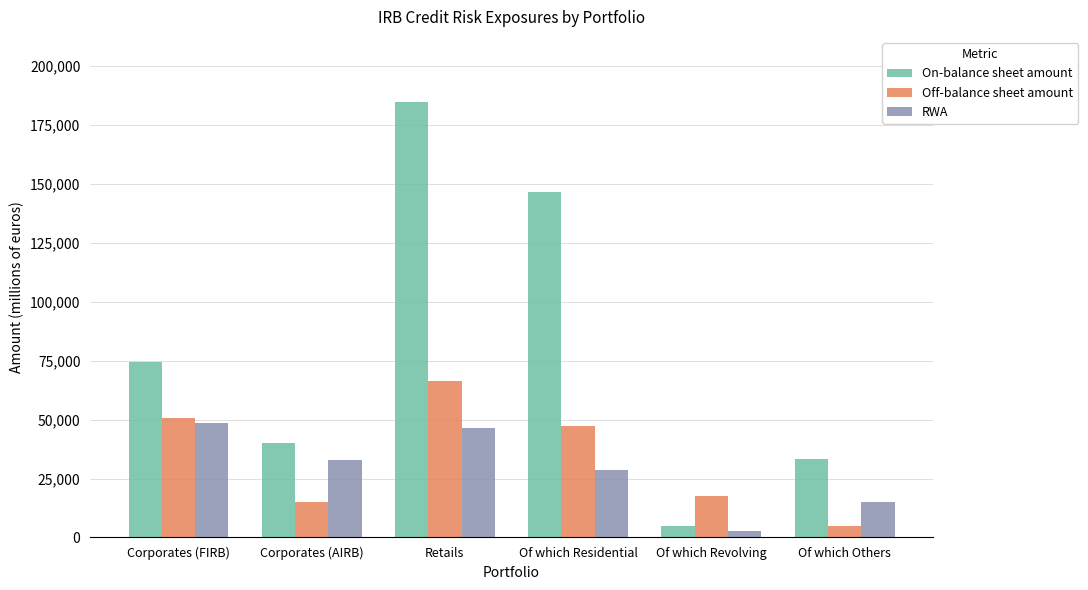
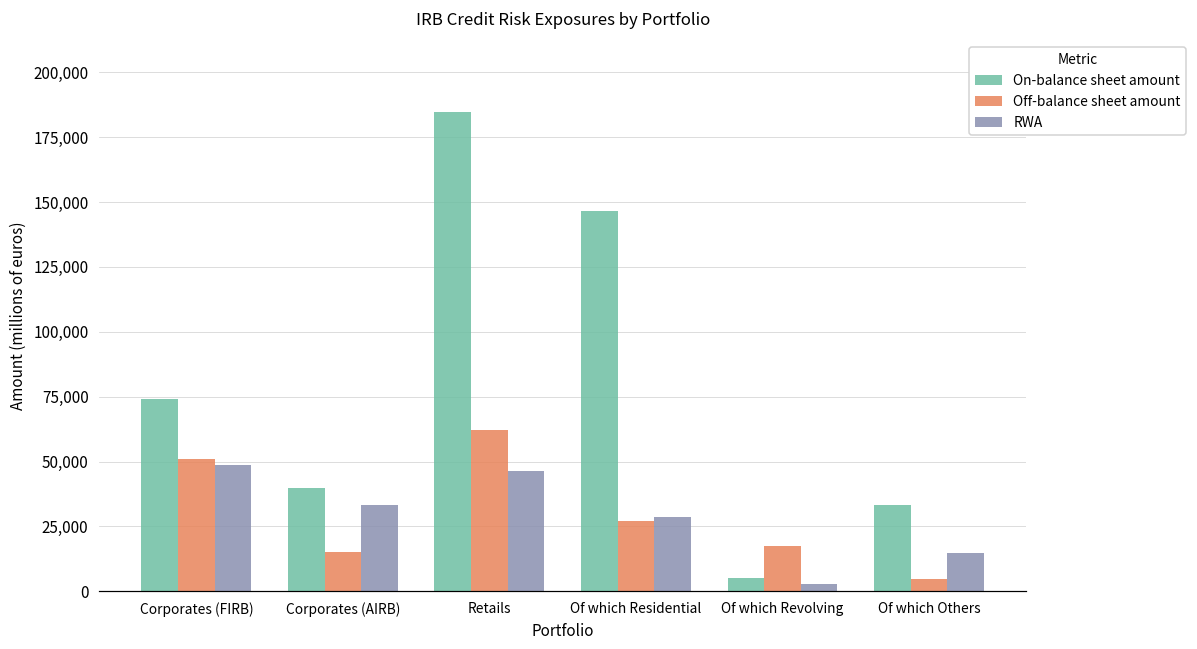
  {
    "Off-balance sheet amount": {
      "Corporates (FIRB)": "51,000",
      "Corporates (AIRB)": "15,000",
-     "Retails": "66,000",
-     "Of which Residential": "47,000",
+     "Retails": "62,000",
+     "Of which Residential": "27,000",
      "Of which Revolving": "18,000",
      "Of which Others": "5,000"
    }
  }
